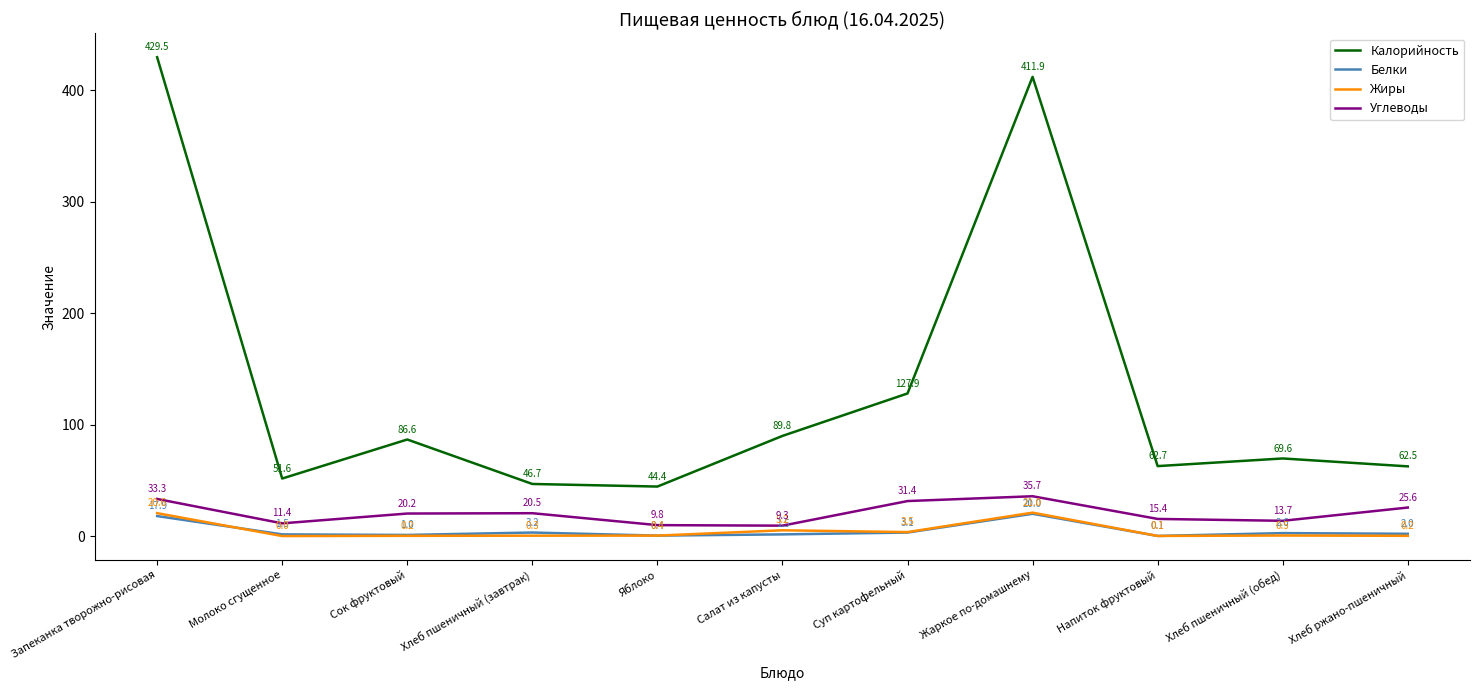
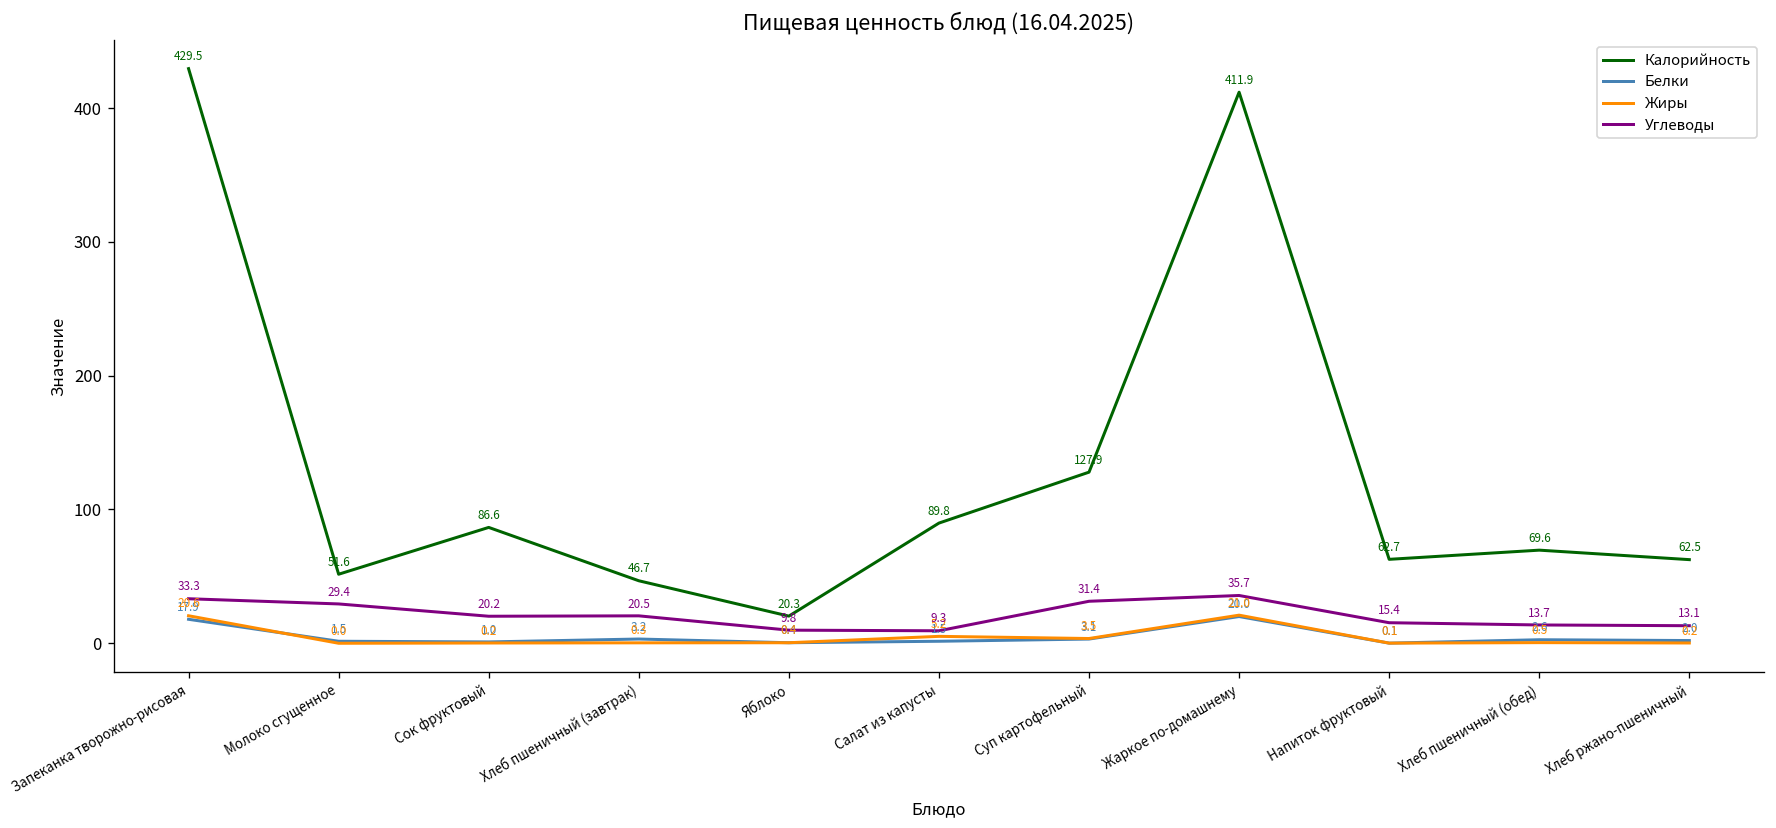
  {
    "Калорийность": {
      "Запеканка творожно-рисовая": 429.5,
      "Молоко сгущенное": 51.6,
      "Сок фруктовый": 86.6,
      "Хлеб пшеничный (завтрак)": 46.7,
-     "Яблоко": 44.4,
+     "Яблоко": 20.3,
      "Салат из капусты": 89.8,
      "Суп картофельный": 127.9,
      "Жаркое по-домашнему": 411.9,
      "Напиток фруктовый": 62.7,
      "Хлеб пшеничный (обед)": 69.6,
      "Хлеб ржано-пшеничный": 62.5
    },
    "Углеводы": {
      "Запеканка творожно-рисовая": 33.3,
-     "Молоко сгущенное": 11.4,
+     "Молоко сгущенное": 29.4,
      "Сок фруктовый": 20.2,
      "Хлеб пшеничный (завтрак)": 20.5,
      "Яблоко": 9.8,
      "Суп картофельный": 31.4,
      "Жаркое по-домашнему": 35.7,
      "Напиток фруктовый": 15.4,
      "Хлеб пшеничный (обед)": 13.7,
-     "Хлеб ржано-пшеничный": 25.6
+     "Хлеб ржано-пшеничный": 13.1
    }
  }
